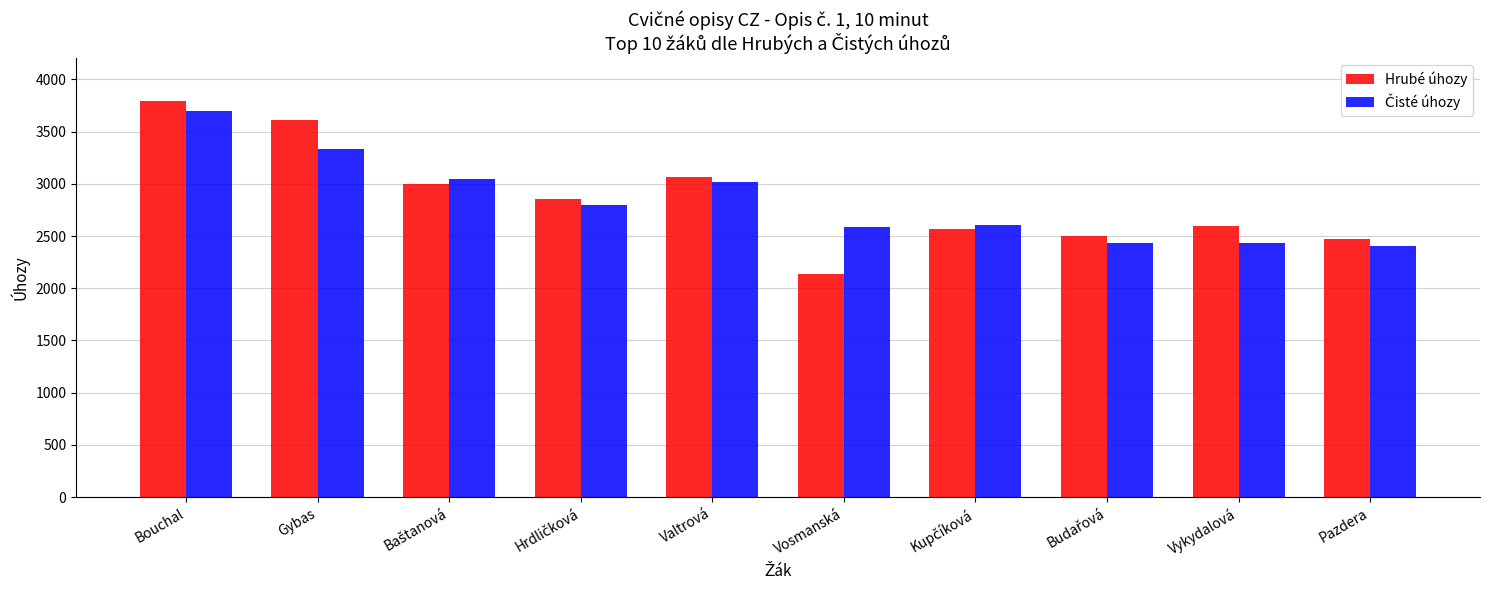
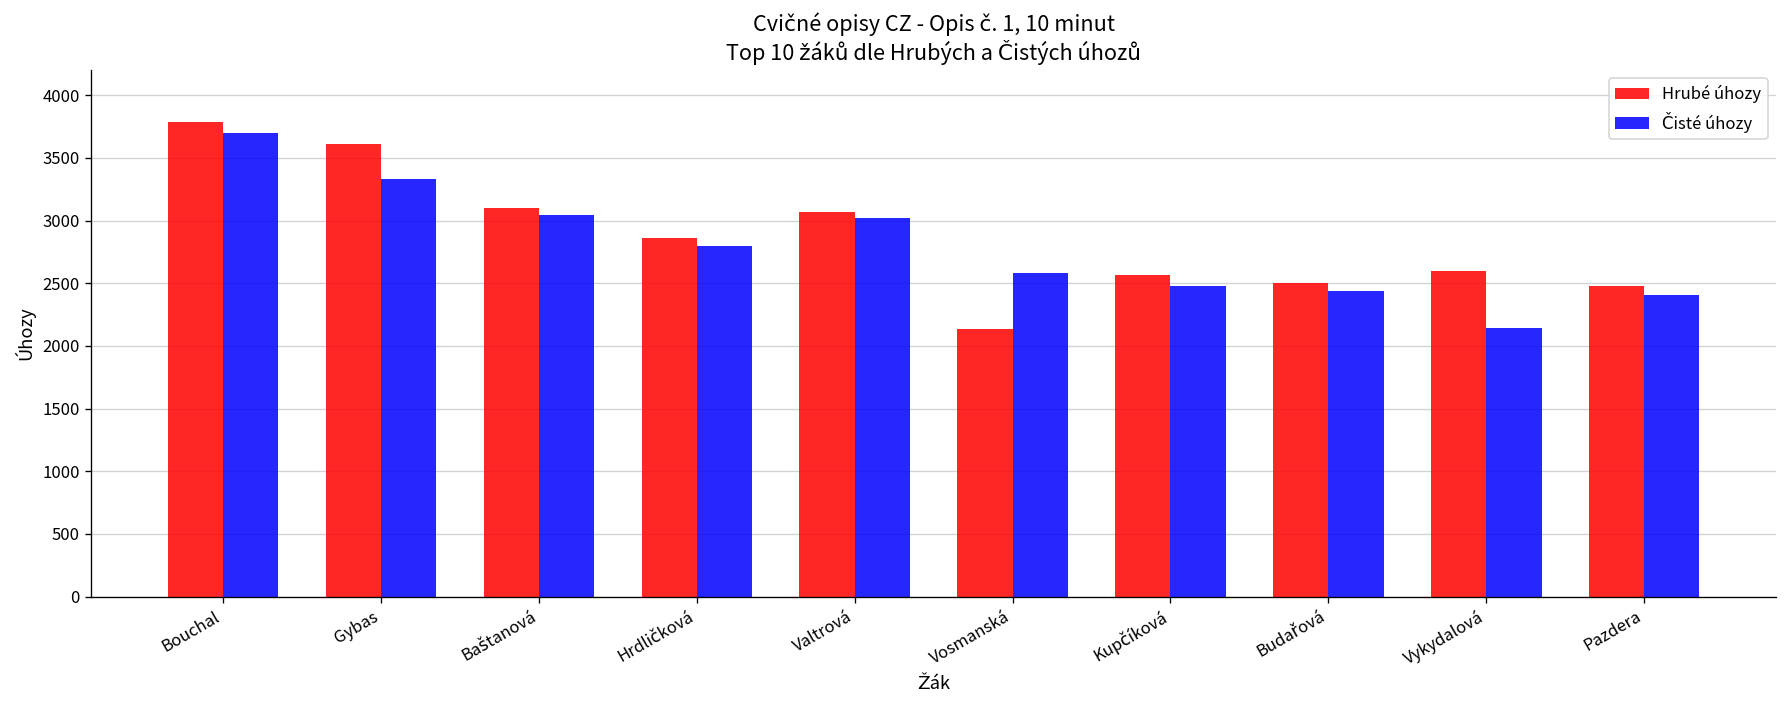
  {
    "Hrubé úhozy": {
      "Bouchal": 3790,
      "Gybas": 3610,
-     "Baštanová": 3000,
+     "Baštanová": 3100,
      "Hrdličková": 2860,
      "Valtrová": 3070,
      "Vosmanská": 2140,
      "Kupčíková": 2570,
      "Budařová": 2500,
      "Vykydalová": 2600,
      "Pazdera": 2470
    },
    "Čisté úhozy": {
      "Bouchal": 3700,
      "Gybas": 3330,
      "Baštanová": 3050,
      "Hrdličková": 2800,
      "Valtrová": 3020,
      "Vosmanská": 2580,
-     "Kupčíková": 2610,
+     "Kupčíková": 2480,
      "Budařová": 2430,
-     "Vykydalová": 2430,
+     "Vykydalová": 2140,
      "Pazdera": 2400
    }
  }
